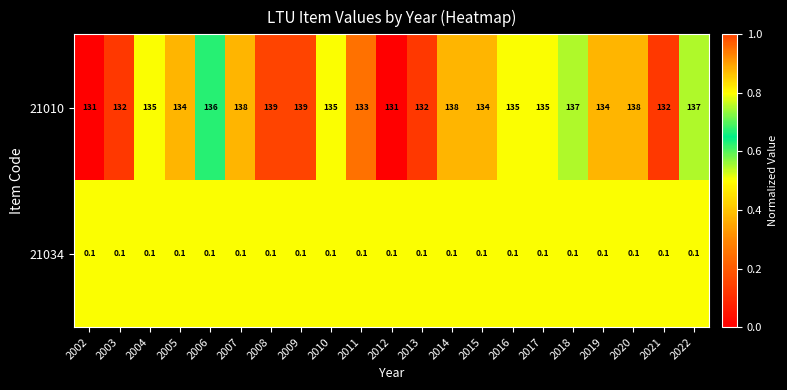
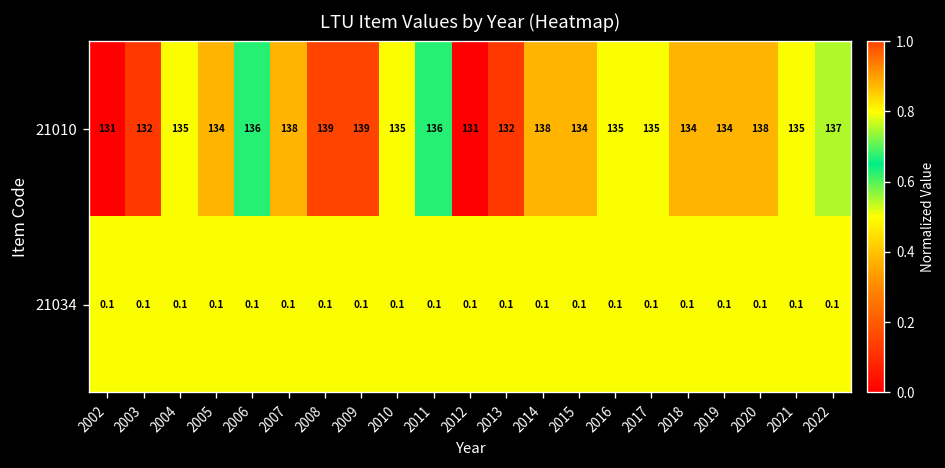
  {
    "21010": {
      "2002": 131,
      "2003": 132,
      "2004": 135,
      "2005": 134,
      "2006": 136,
      "2007": 138,
      "2008": 139,
      "2009": 139,
      "2010": 135,
-     "2011": 133,
+     "2011": 136,
      "2012": 131,
      "2013": 132,
      "2014": 138,
      "2015": 134,
      "2016": 135,
      "2017": 135,
-     "2018": 137,
+     "2018": 134,
      "2019": 134,
      "2020": 138,
-     "2021": 132,
+     "2021": 135,
      "2022": 137
    },
    "21034": {
      "2002": 0.1,
      "2003": 0.1,
      "2004": 0.1,
      "2005": 0.1,
      "2006": 0.1,
      "2007": 0.1,
      "2008": 0.1,
      "2009": 0.1,
      "2010": 0.1,
      "2011": 0.1,
      "2012": 0.1,
      "2013": 0.1,
      "2014": 0.1,
      "2015": 0.1,
      "2016": 0.1,
      "2017": 0.1,
      "2018": 0.1,
      "2019": 0.1,
      "2020": 0.1,
      "2021": 0.1,
      "2022": 0.1
    }
  }
